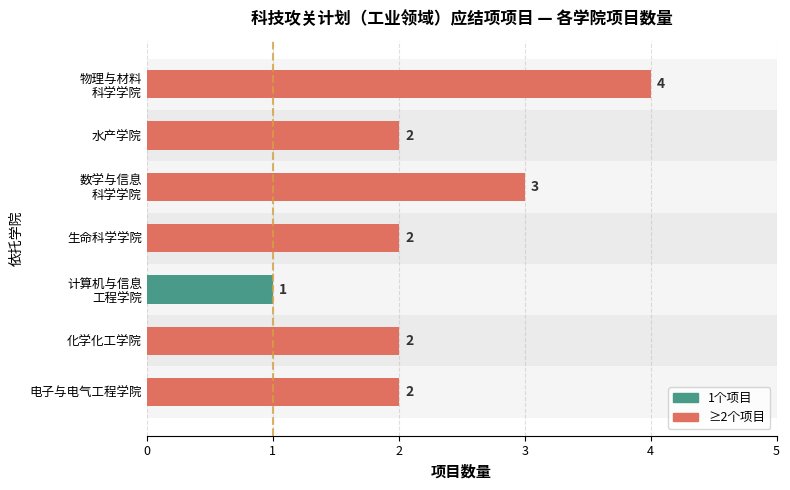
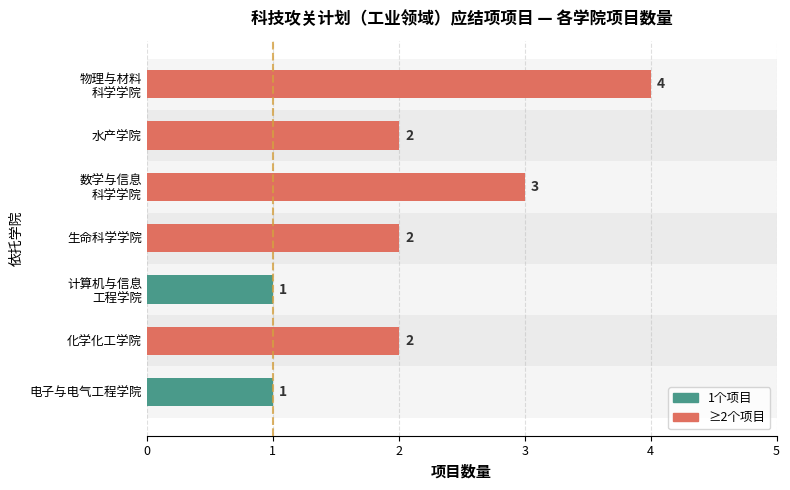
  {
    "物理与材料 科学学院": 4,
    "水产学院": 2,
    "数学与信息 科学学院": 3,
    "生命科学学院": 2,
    "计算机与信息 工程学院": 1,
    "化学化工学院": 2,
-   "电子与电气工程学院": 2
+   "电子与电气工程学院": 1
  }
